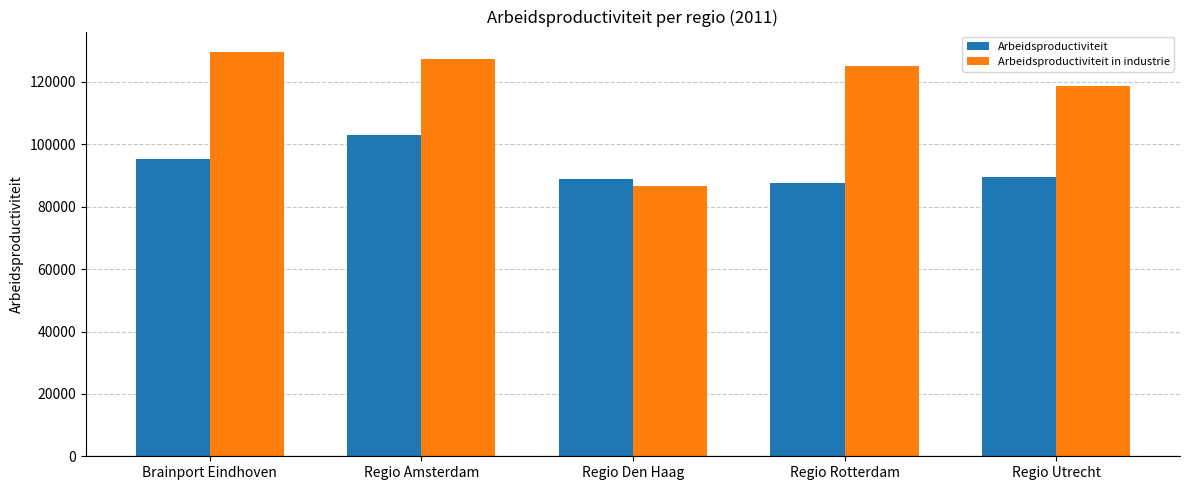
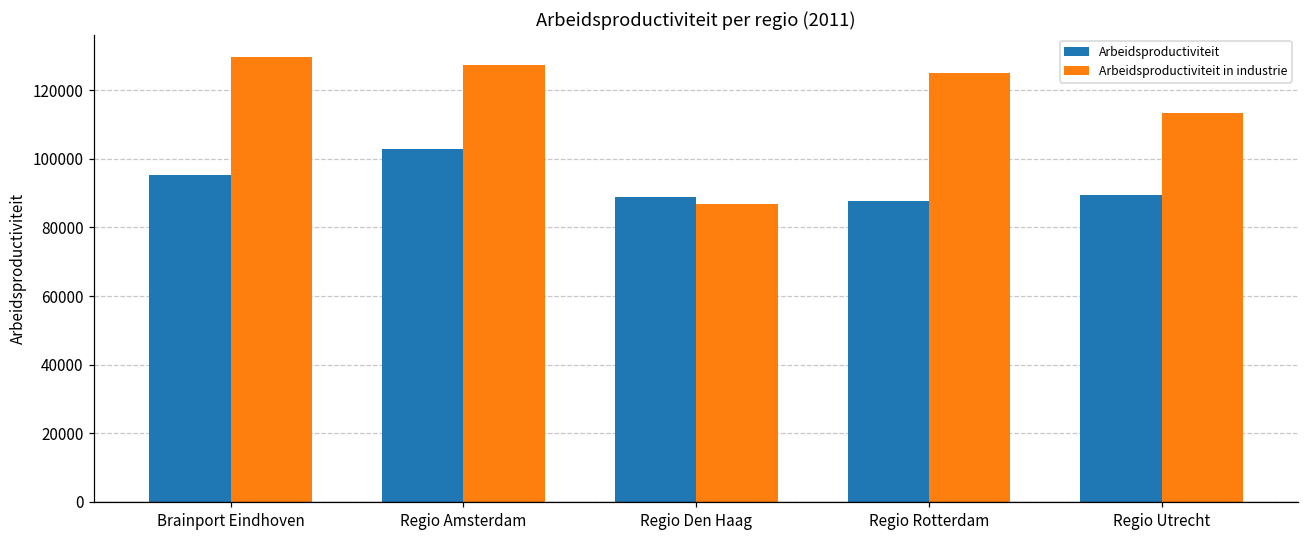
  {
    "Arbeidsproductiviteit": {
      "Brainport Eindhoven": 95000,
      "Regio Amsterdam": 103000,
      "Regio Den Haag": 89000,
      "Regio Rotterdam": 88000,
      "Regio Utrecht": 90000
    },
    "Arbeidsproductiviteit in industrie": {
      "Brainport Eindhoven": 130000,
      "Regio Amsterdam": 127000,
      "Regio Den Haag": 87000,
      "Regio Rotterdam": 125000,
-     "Regio Utrecht": 119000
+     "Regio Utrecht": 113000
    }
  }
